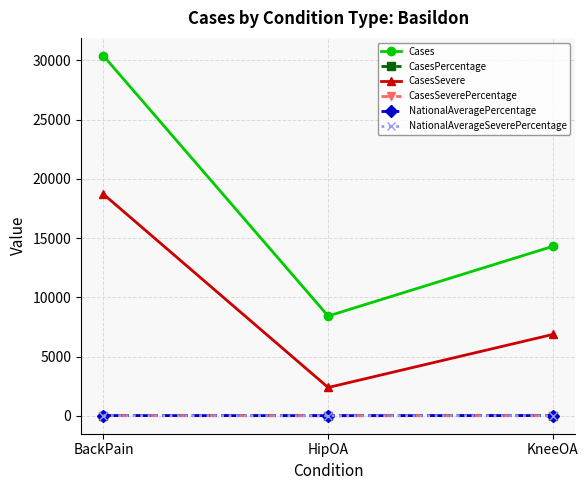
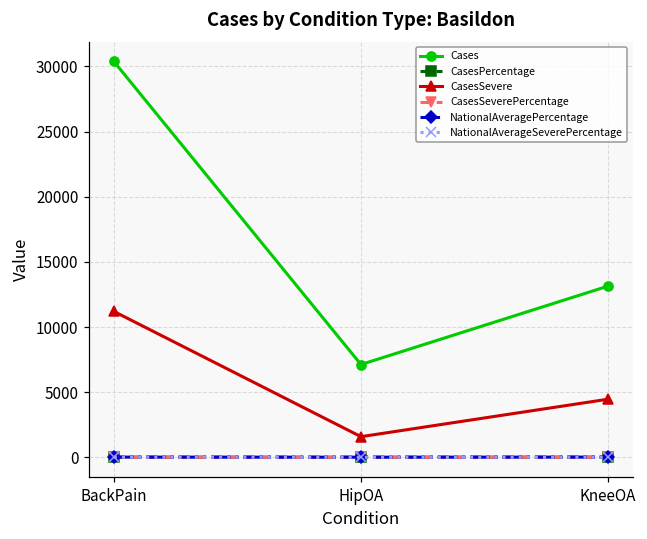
  {
    "Cases": {
      "BackPain": 30400,
-     "HipOA": 8400,
-     "KneeOA": 14300
+     "HipOA": 7100,
+     "KneeOA": 13100
    },
    "NationalAverageSeverePercentage": {
      "BackPain": 0,
      "HipOA": 0,
      "KneeOA": 0
    },
    "CasesSevere": {
-     "BackPain": 18700,
-     "HipOA": 2400,
-     "KneeOA": 6900
+     "BackPain": 11200,
+     "HipOA": 1600,
+     "KneeOA": 4500
    }
  }
